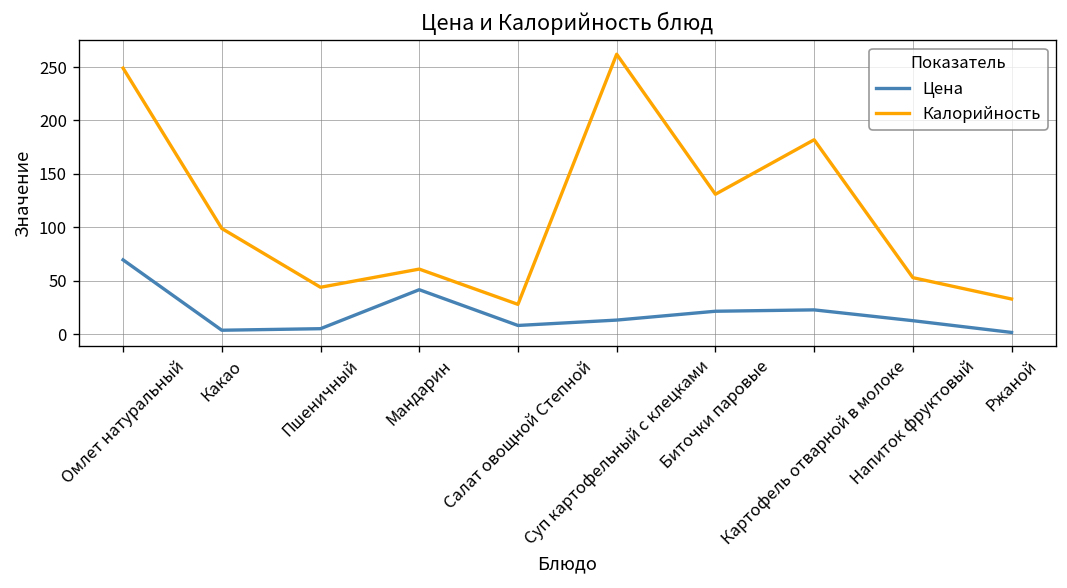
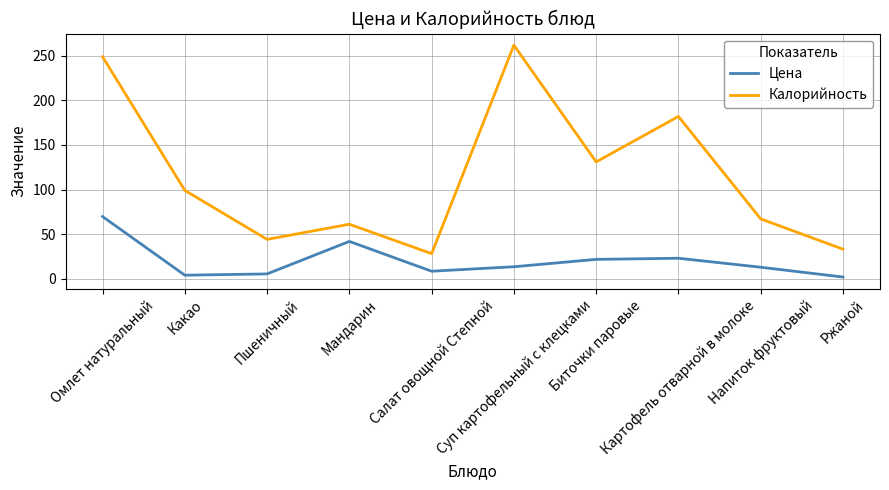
  {
    "Цена": {
      "Омлет натуральный": 70,
      "Какао": 0,
      "Пшеничный": 10,
      "Мандарин": 40,
      "Салат овощной Степной": 10,
      "Суп картофельный с клецками": 10,
      "Биточки паровые": 20,
      "Картофель отварной в молоке": 20,
      "Напиток фруктовый": 10,
      "Ржаной": 0
    },
    "Калорийность": {
      "Омлет натуральный": 250,
      "Какао": 100,
      "Пшеничный": 40,
      "Мандарин": 60,
      "Салат овощной Степной": 30,
      "Суп картофельный с клецками": 260,
      "Биточки паровые": 130,
      "Картофель отварной в молоке": 180,
-     "Напиток фруктовый": 50,
+     "Напиток фруктовый": 70,
      "Ржаной": 30
    }
  }
